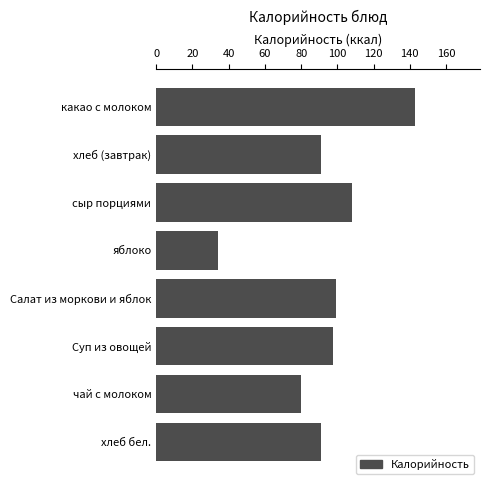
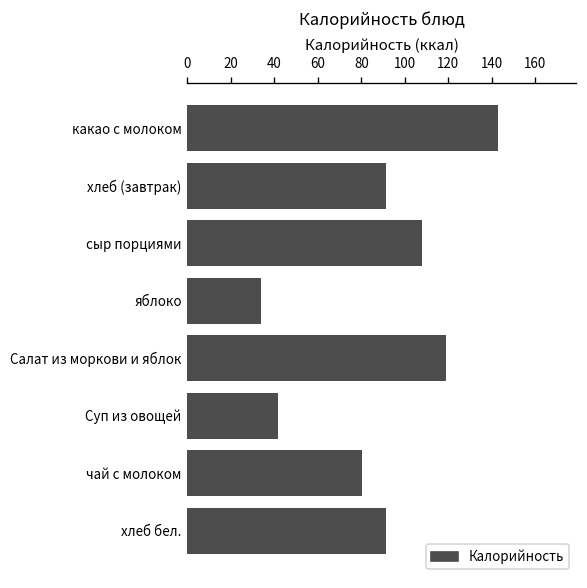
  {
    "какао с молоком": 143,
    "хлеб (завтрак)": 91,
    "сыр порциями": 108,
    "яблоко": 34,
-   "Салат из моркови и яблок": 99,
-   "Суп из овощей": 97,
+   "Салат из моркови и яблок": 119,
+   "Суп из овощей": 42,
    "чай с молоком": 80,
    "хлеб бел.": 91
  }
